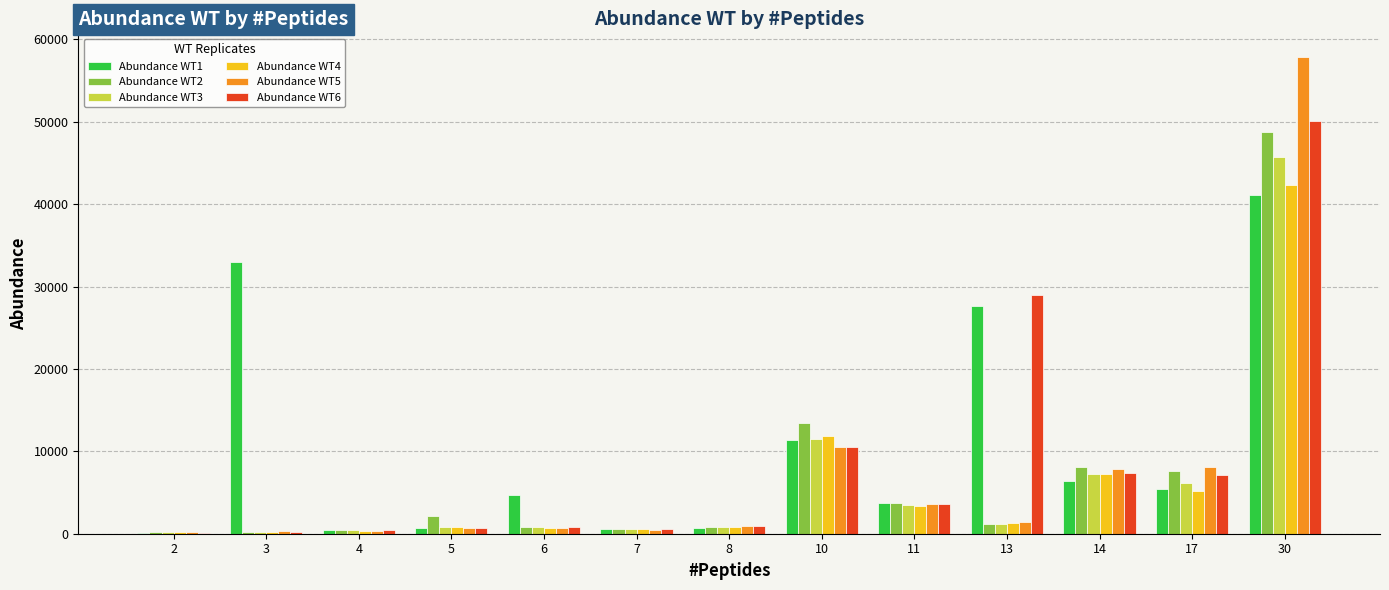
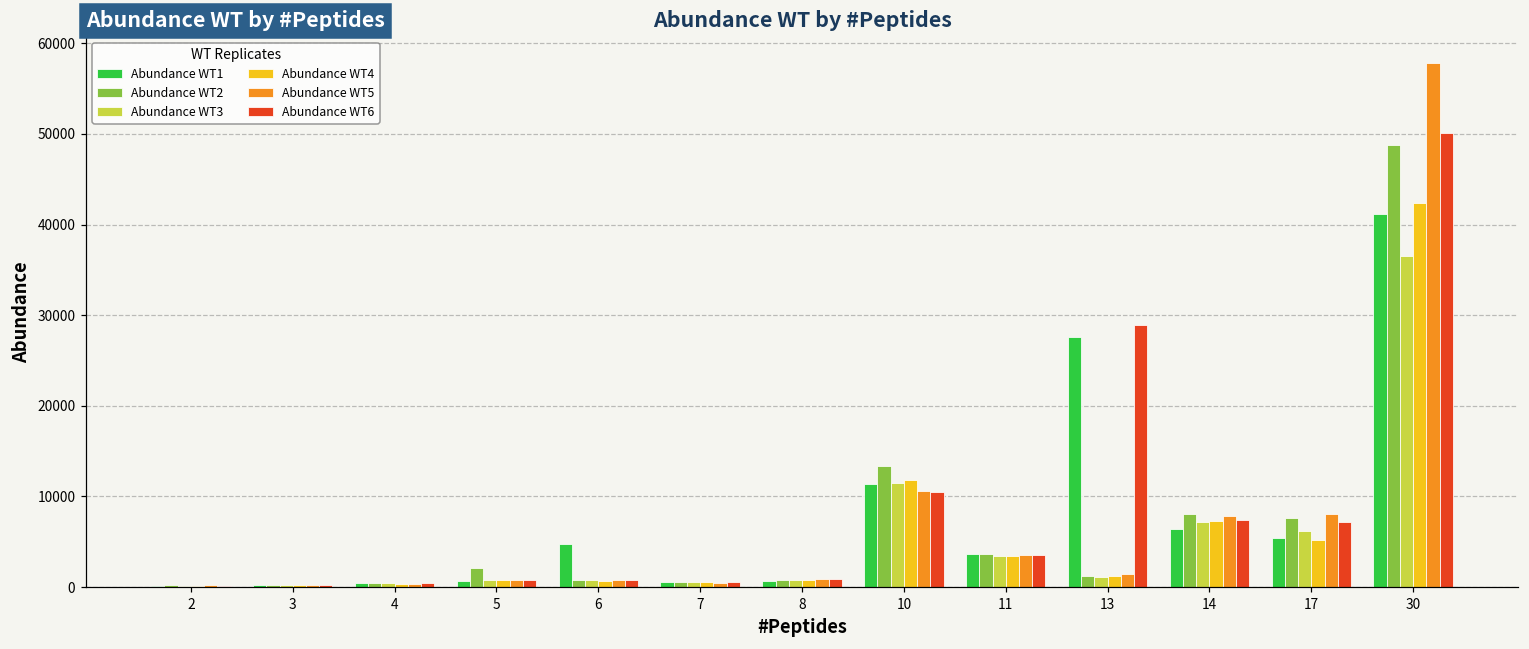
  {
    "Abundance WT1": {
-     "3": 33000,
+     "3": 0,
      "4": 0,
      "5": 1000,
      "6": 5000,
      "7": 1000,
      "8": 1000,
      "10": 11000,
      "11": 4000,
      "13": 28000,
      "14": 6000,
      "17": 5000,
      "30": 41000
    },
    "Abundance WT2": {
      "4": 0,
      "5": 2000,
      "6": 1000,
      "7": 1000,
      "8": 1000,
      "10": 13000,
      "11": 4000,
      "13": 1000,
      "14": 8000,
      "17": 8000,
      "30": 49000
    },
    "Abundance WT3": {
      "4": 0,
      "5": 1000,
      "6": 1000,
      "7": 1000,
      "8": 1000,
      "10": 12000,
      "11": 3000,
      "13": 1000,
      "14": 7000,
      "17": 6000,
-     "30": 46000
+     "30": 36000
    },
    "Abundance WT6": {
      "4": 0,
      "5": 1000,
      "6": 1000,
      "7": 1000,
      "8": 1000,
      "10": 10000,
      "11": 4000,
      "13": 29000,
      "14": 7000,
      "17": 7000,
      "30": 50000
    }
  }
